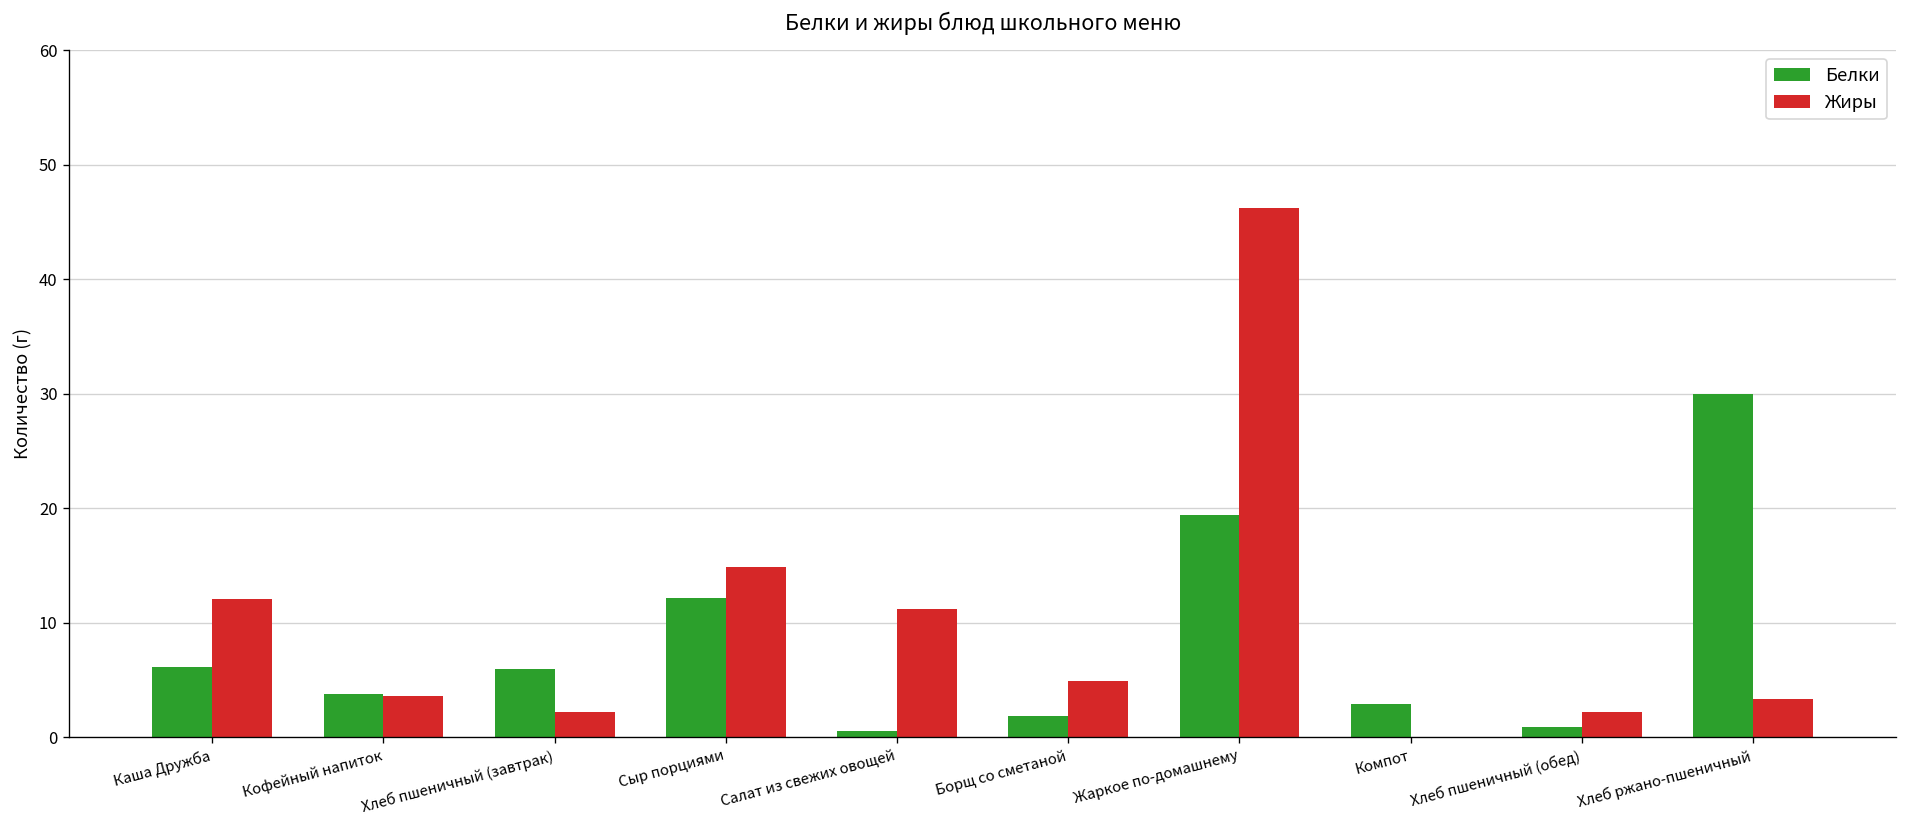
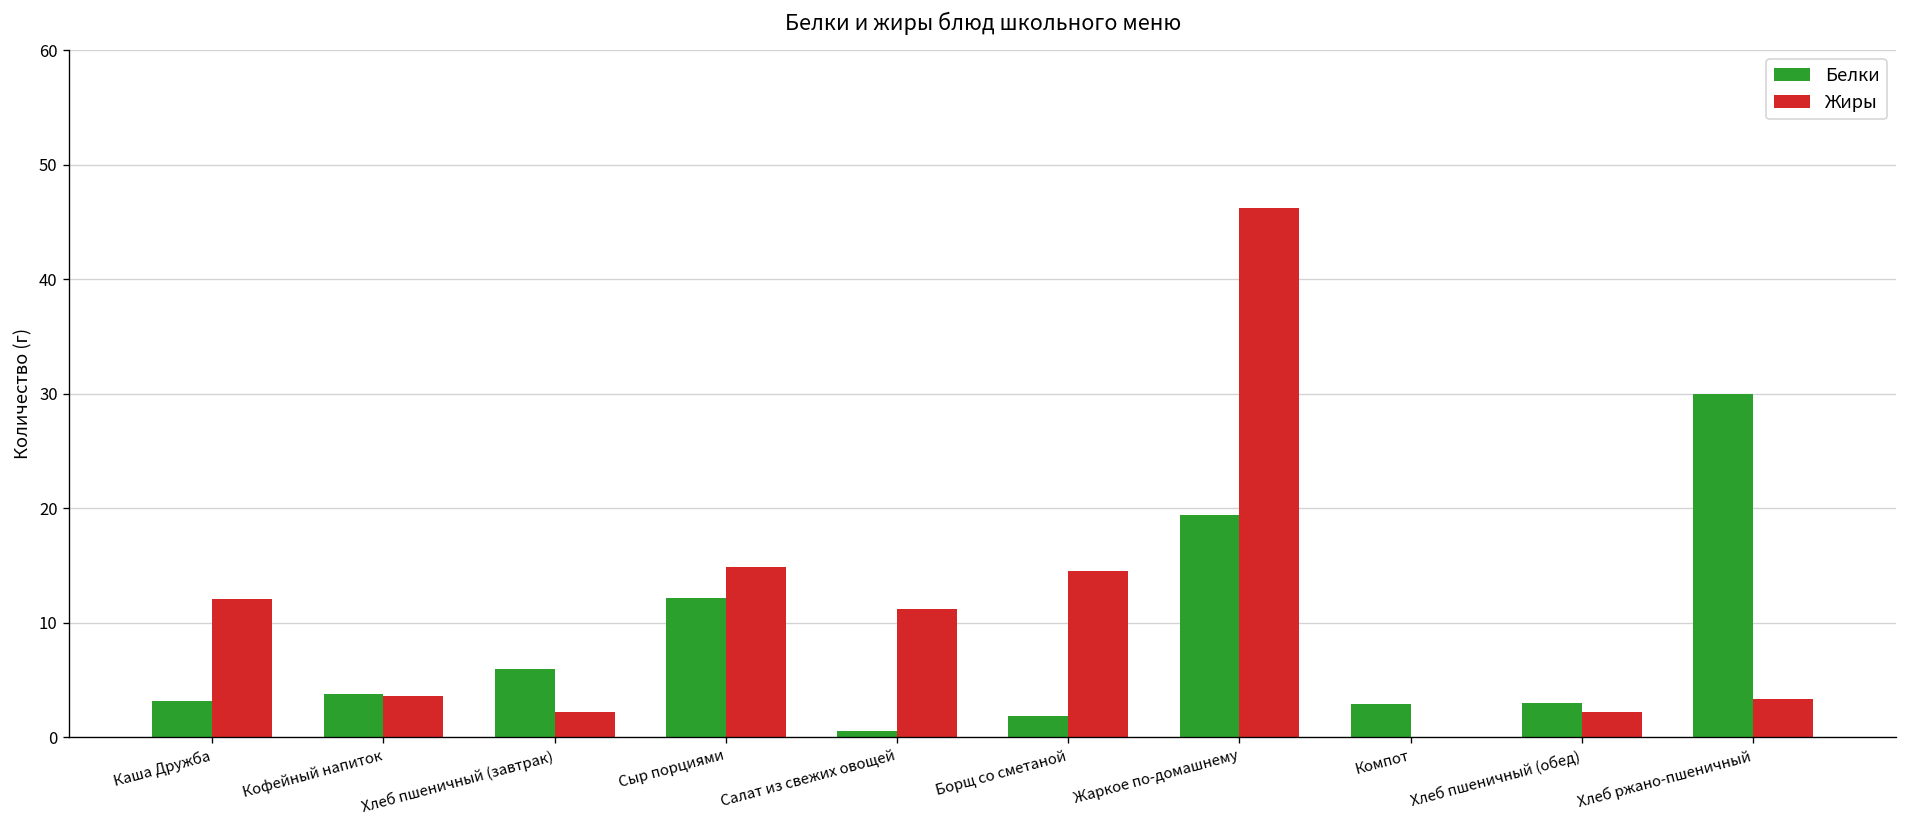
  {
    "Белки": {
-     "Каша Дружба": 6,
+     "Каша Дружба": 3,
      "Кофейный напиток": 4,
      "Хлеб пшеничный (завтрак)": 6,
      "Сыр порциями": 12,
      "Салат из свежих овощей": 1,
      "Борщ со сметаной": 2,
      "Жаркое по-домашнему": 19,
      "Компот": 3,
-     "Хлеб пшеничный (обед)": 1,
+     "Хлеб пшеничный (обед)": 3,
      "Хлеб ржано-пшеничный": 30
    },
    "Жиры": {
      "Каша Дружба": 12,
      "Кофейный напиток": 4,
      "Хлеб пшеничный (завтрак)": 2,
      "Сыр порциями": 15,
      "Салат из свежих овощей": 11,
-     "Борщ со сметаной": 5,
+     "Борщ со сметаной": 15,
      "Жаркое по-домашнему": 46,
      "Компот": 0,
      "Хлеб пшеничный (обед)": 2,
      "Хлеб ржано-пшеничный": 3
    }
  }
